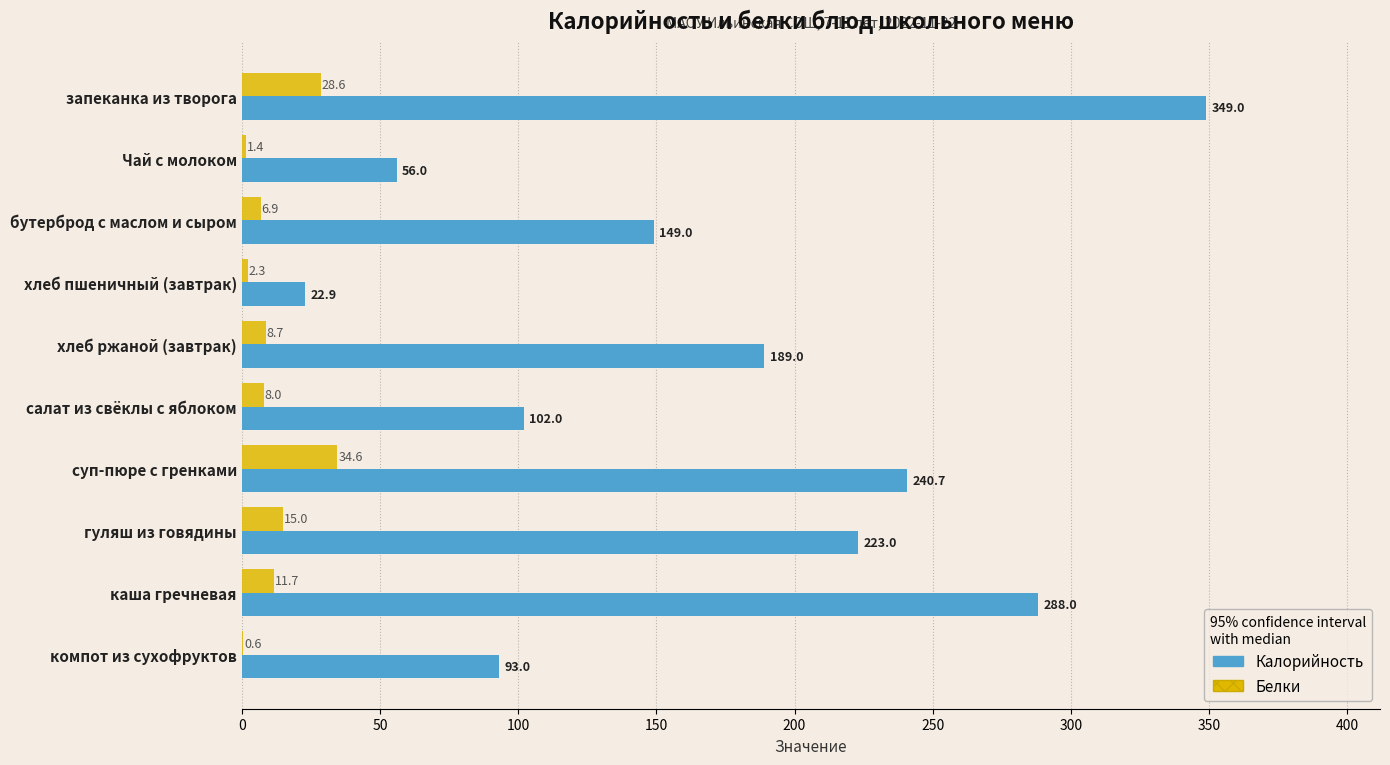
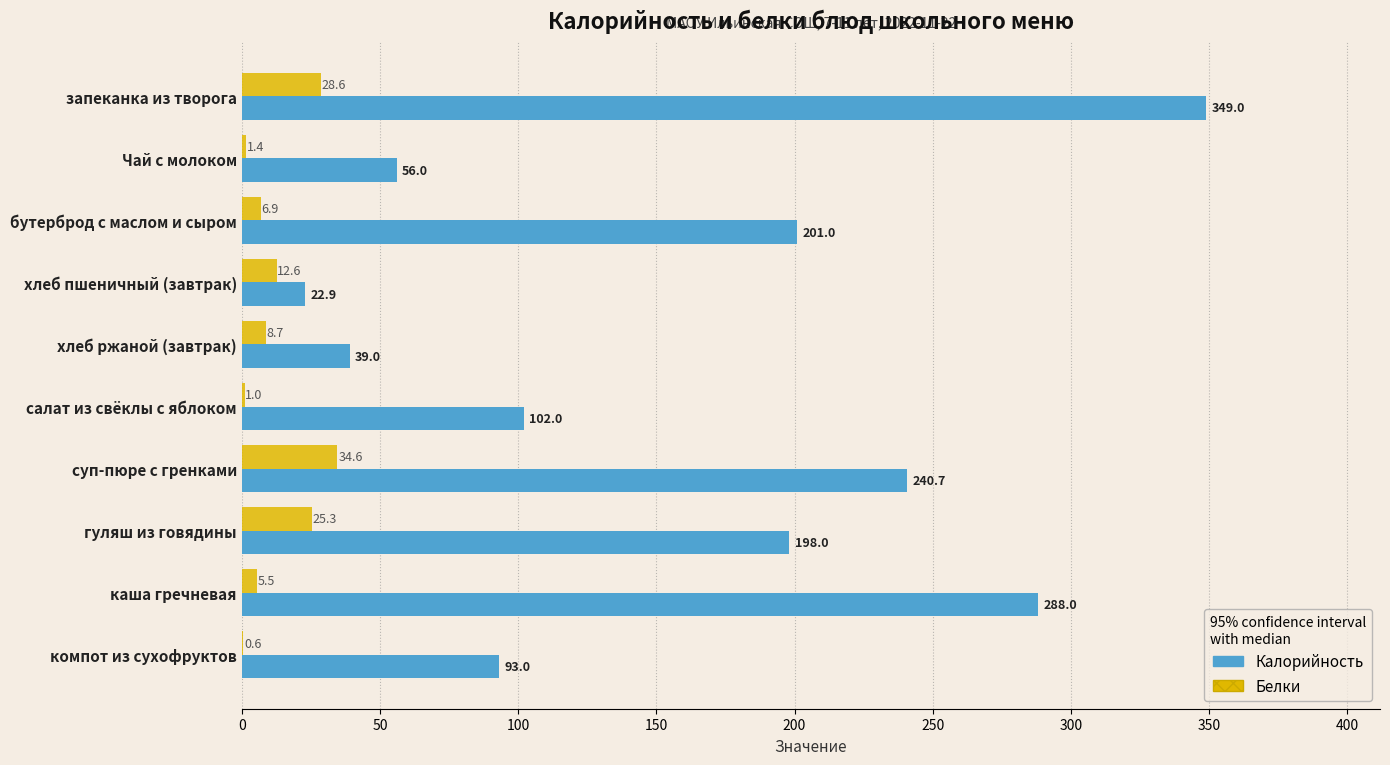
  {
    "Калорийность": {
      "запеканка из творога": 349.0,
      "Чай с молоком": 56.0,
-     "бутерброд с маслом и сыром": 149.0,
+     "бутерброд с маслом и сыром": 201.0,
      "хлеб пшеничный (завтрак)": 22.9,
-     "хлеб ржаной (завтрак)": 189.0,
+     "хлеб ржаной (завтрак)": 39.0,
      "салат из свёклы с яблоком": 102.0,
      "суп-пюре с гренками": 240.7,
-     "гуляш из говядины": 223.0,
+     "гуляш из говядины": 198.0,
      "каша гречневая": 288.0,
      "компот из сухофруктов": 93.0
    },
    "Белки": {
      "запеканка из творога": 28.6,
      "Чай с молоком": 1.4,
      "бутерброд с маслом и сыром": 6.9,
-     "хлеб пшеничный (завтрак)": 2.3,
+     "хлеб пшеничный (завтрак)": 12.6,
      "хлеб ржаной (завтрак)": 8.7,
-     "салат из свёклы с яблоком": 8.0,
+     "салат из свёклы с яблоком": 1.0,
      "суп-пюре с гренками": 34.6,
-     "гуляш из говядины": 15.0,
-     "каша гречневая": 11.7,
+     "гуляш из говядины": 25.3,
+     "каша гречневая": 5.5,
      "компот из сухофруктов": 0.6
    }
  }
